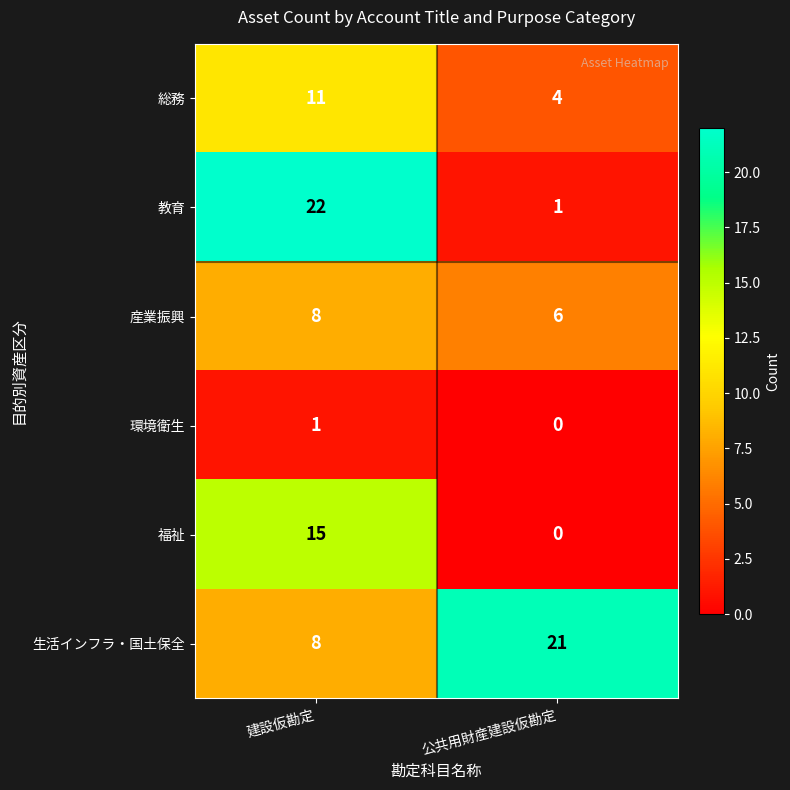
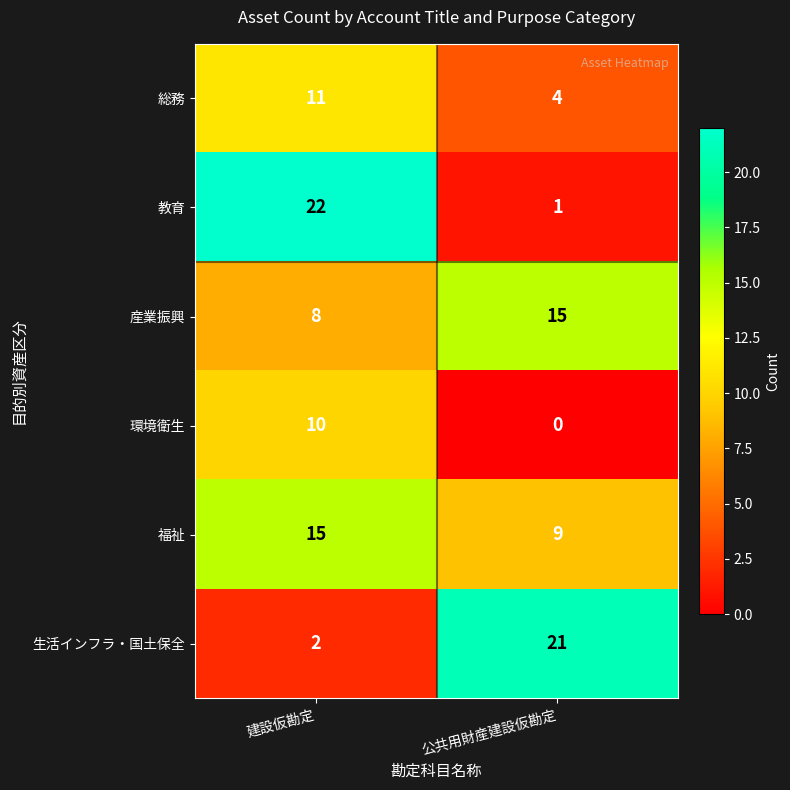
  {
    "総務": {
      "建設仮勘定": 11
    },
    "教育": {
      "建設仮勘定": 22,
      "公共用財産建設仮勘定": 1
    },
    "産業振興": {
      "建設仮勘定": 8,
-     "公共用財産建設仮勘定": 6
+     "公共用財産建設仮勘定": 15
    },
    "環境衛生": {
-     "建設仮勘定": 1,
+     "建設仮勘定": 10,
      "公共用財産建設仮勘定": 0
    },
    "福祉": {
      "建設仮勘定": 15,
-     "公共用財産建設仮勘定": 0
+     "公共用財産建設仮勘定": 9
    },
    "生活インフラ・国土保全": {
-     "建設仮勘定": 8,
+     "建設仮勘定": 2,
      "公共用財産建設仮勘定": 21
    }
  }
